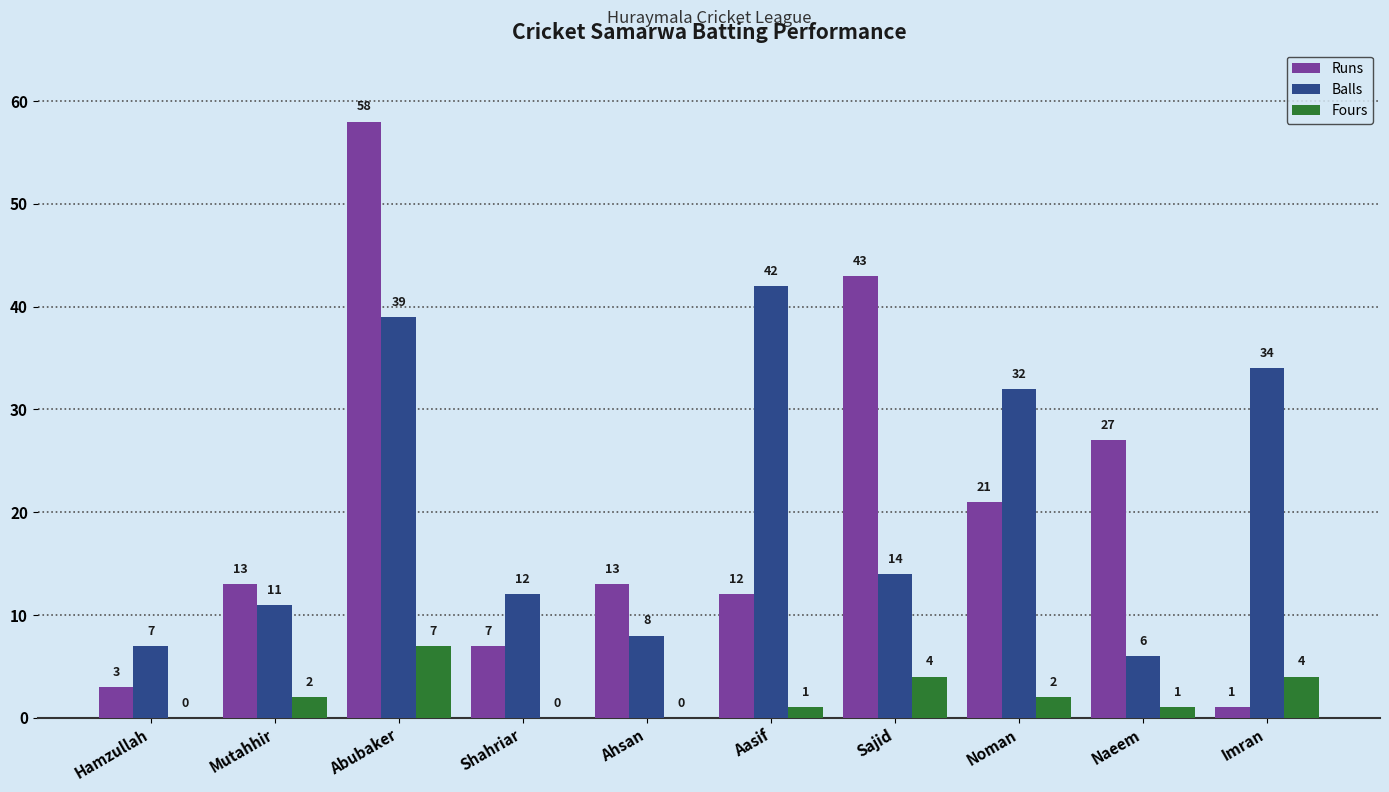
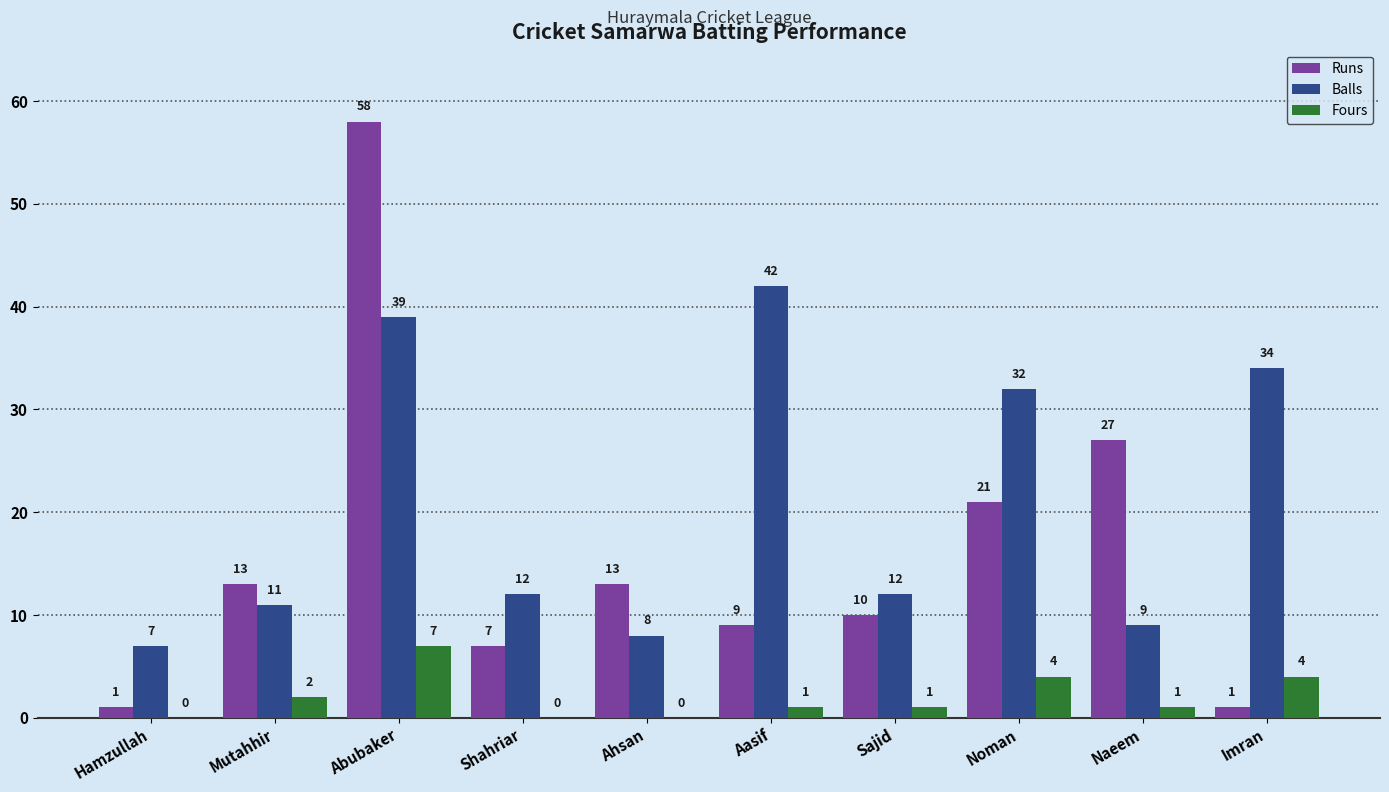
  {
    "Runs": {
-     "Hamzullah": 3,
+     "Hamzullah": 1,
      "Mutahhir": 13,
      "Abubaker": 58,
      "Shahriar": 7,
      "Ahsan": 13,
-     "Aasif": 12,
-     "Sajid": 43,
+     "Aasif": 9,
+     "Sajid": 10,
      "Noman": 21,
      "Naeem": 27,
      "Imran": 1
    },
    "Balls": {
      "Hamzullah": 7,
      "Mutahhir": 11,
      "Abubaker": 39,
      "Shahriar": 12,
      "Ahsan": 8,
      "Aasif": 42,
-     "Sajid": 14,
+     "Sajid": 12,
      "Noman": 32,
-     "Naeem": 6,
+     "Naeem": 9,
      "Imran": 34
    },
    "Fours": {
      "Hamzullah": 0,
      "Mutahhir": 2,
      "Abubaker": 7,
      "Shahriar": 0,
      "Ahsan": 0,
      "Aasif": 1,
-     "Sajid": 4,
-     "Noman": 2,
+     "Sajid": 1,
+     "Noman": 4,
      "Naeem": 1,
      "Imran": 4
    }
  }
